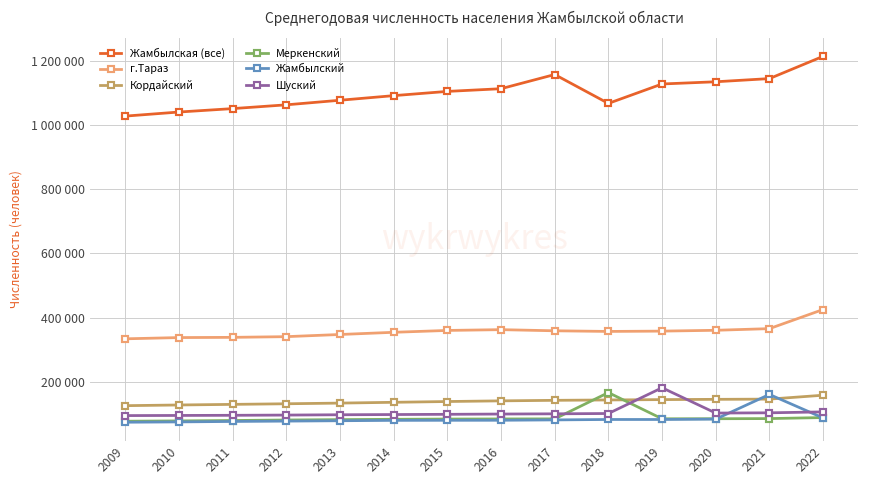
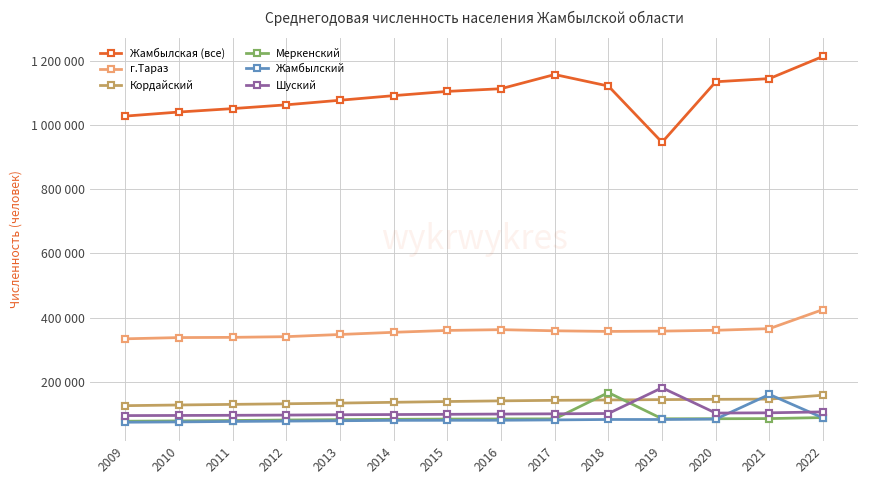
  {
    "Жамбылская (все)": {
      "2009": 1030000,
      "2010": 1040000,
      "2011": 1050000,
      "2012": 1060000,
      "2013": 1080000,
      "2014": 1090000,
      "2015": 1100000,
      "2016": 1110000,
      "2017": 1160000,
-     "2018": 1070000,
-     "2019": 1130000,
+     "2018": 1120000,
+     "2019": 950000,
      "2020": 1130000,
      "2021": 1140000,
      "2022": 1210000
    },
    "Меркенский": {
      "2018": 170000,
      "2021": 90000
    },
    "Жамбылский": {
      "2018": 80000,
      "2021": 160000
    },
    "Шуский": {
      "2009": 90000,
      "2010": 100000,
      "2011": 100000,
      "2012": 100000,
      "2013": 100000,
      "2014": 100000,
      "2015": 100000,
      "2016": 100000,
      "2017": 100000,
      "2018": 100000,
      "2019": 180000,
      "2020": 100000,
      "2021": 100000,
      "2022": 110000
    }
  }
